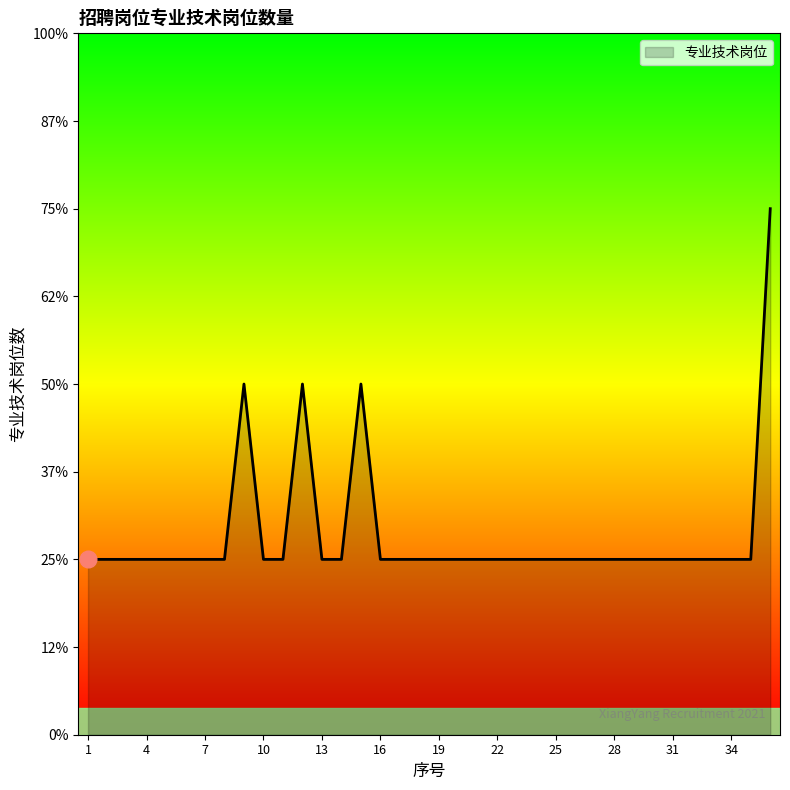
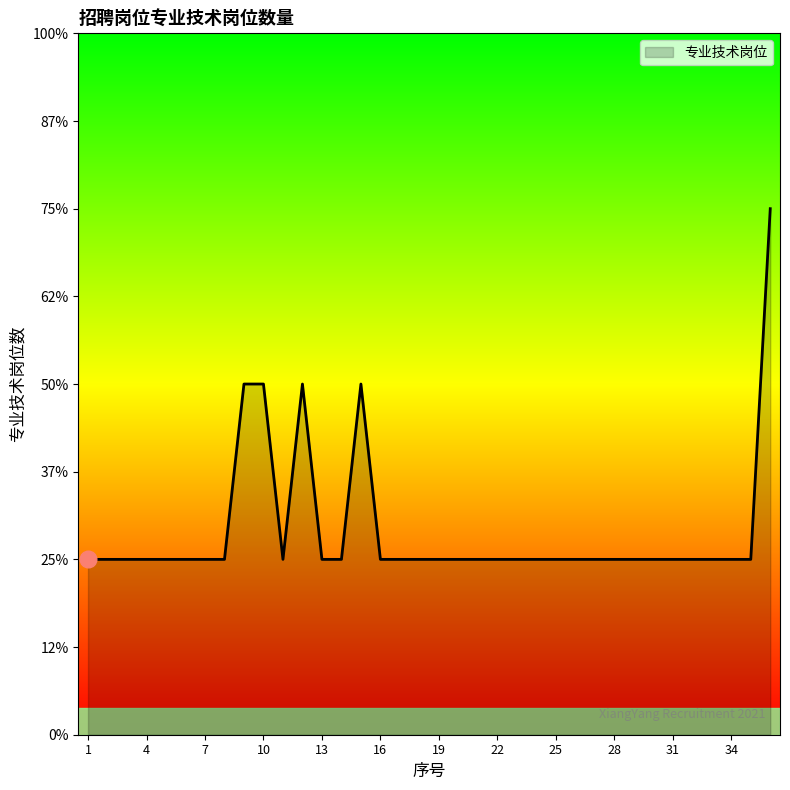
  {
    "专业技术岗位": {
      "4": "25%",
      "7": "25%",
-     "10": "25%",
+     "10": "50%",
      "13": "25%",
      "16": "25%",
      "19": "25%",
      "22": "25%",
      "25": "25%",
      "28": "25%",
      "31": "25%",
      "34": "25%"
    }
  }
